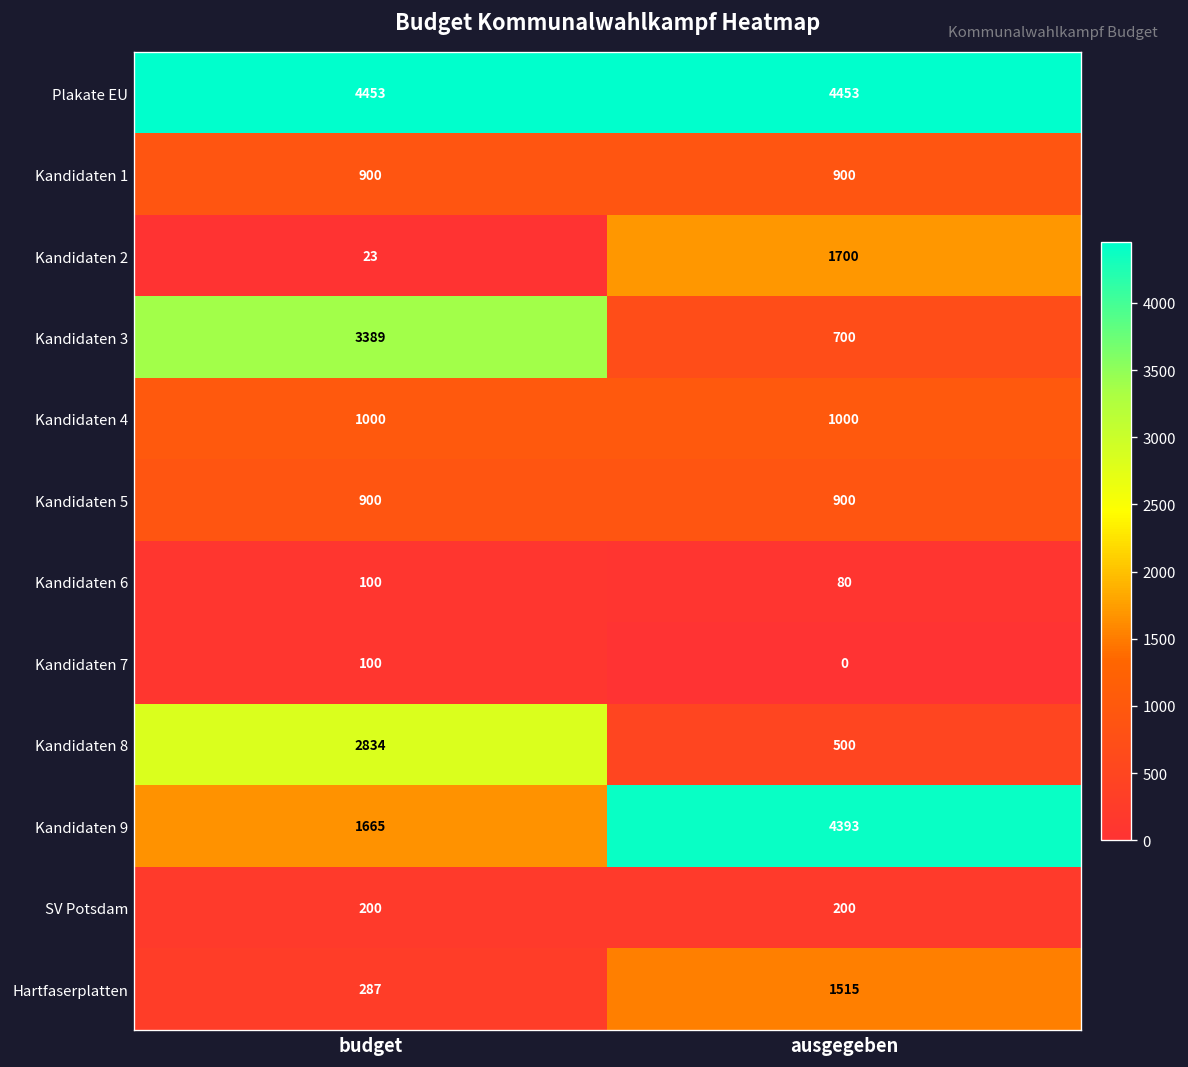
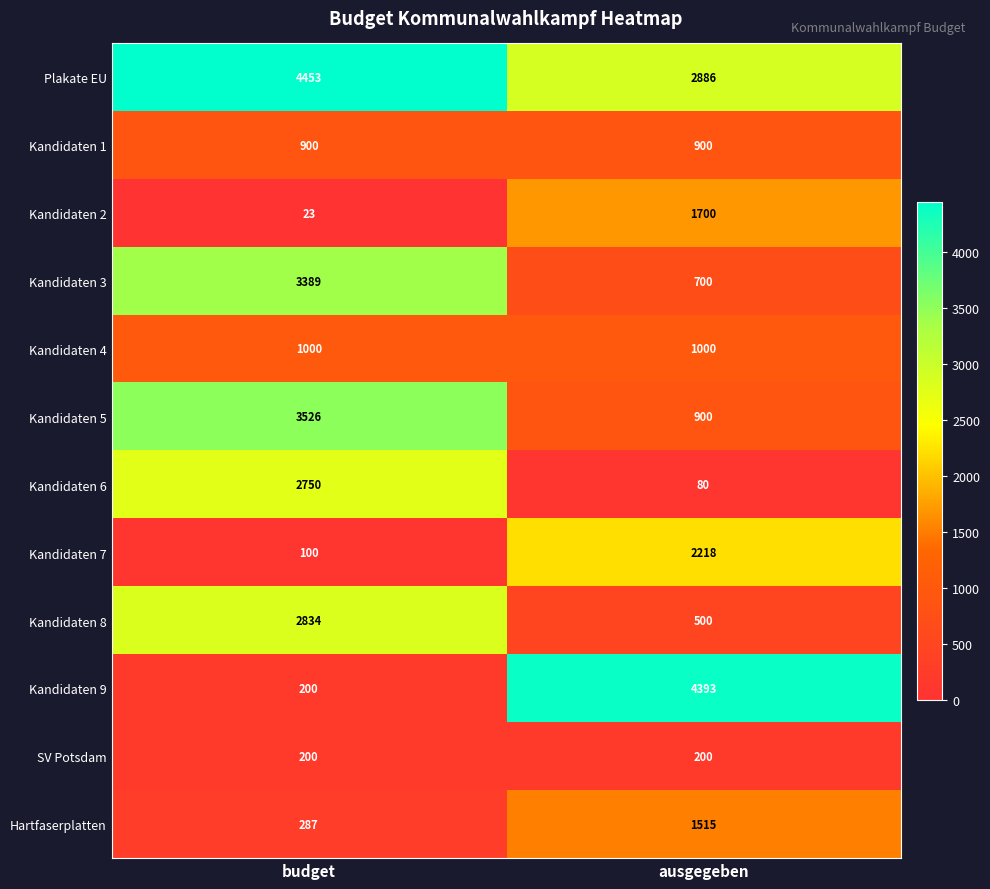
  {
    "Plakate EU": {
      "budget": 4453,
-     "ausgegeben": 4453
+     "ausgegeben": 2886
    },
    "Kandidaten 1": {
      "budget": 900,
      "ausgegeben": 900
    },
    "Kandidaten 2": {
      "budget": 23,
      "ausgegeben": 1700
    },
    "Kandidaten 3": {
      "budget": 3389,
      "ausgegeben": 700
    },
    "Kandidaten 4": {
      "budget": 1000,
      "ausgegeben": 1000
    },
    "Kandidaten 5": {
-     "budget": 900,
+     "budget": 3526,
      "ausgegeben": 900
    },
    "Kandidaten 6": {
-     "budget": 100,
+     "budget": 2750,
      "ausgegeben": 80
    },
    "Kandidaten 7": {
      "budget": 100,
-     "ausgegeben": 0
+     "ausgegeben": 2218
    },
    "Kandidaten 8": {
      "budget": 2834,
      "ausgegeben": 500
    },
    "Kandidaten 9": {
-     "budget": 1665,
+     "budget": 200,
      "ausgegeben": 4393
    },
    "SV Potsdam": {
      "budget": 200,
      "ausgegeben": 200
    },
    "Hartfaserplatten": {
      "budget": 287,
      "ausgegeben": 1515
    }
  }
